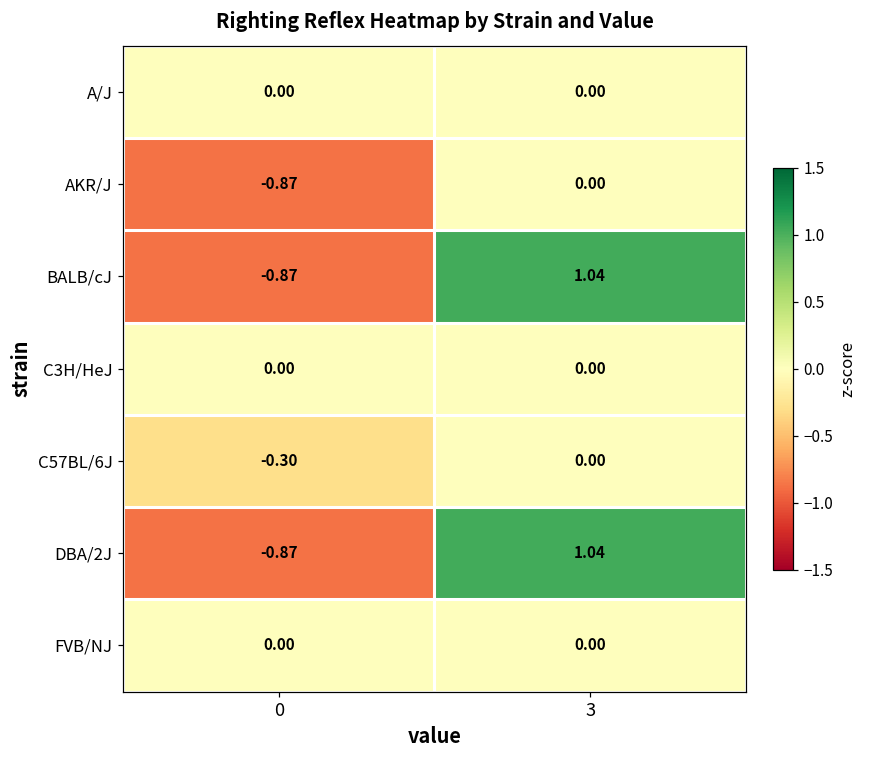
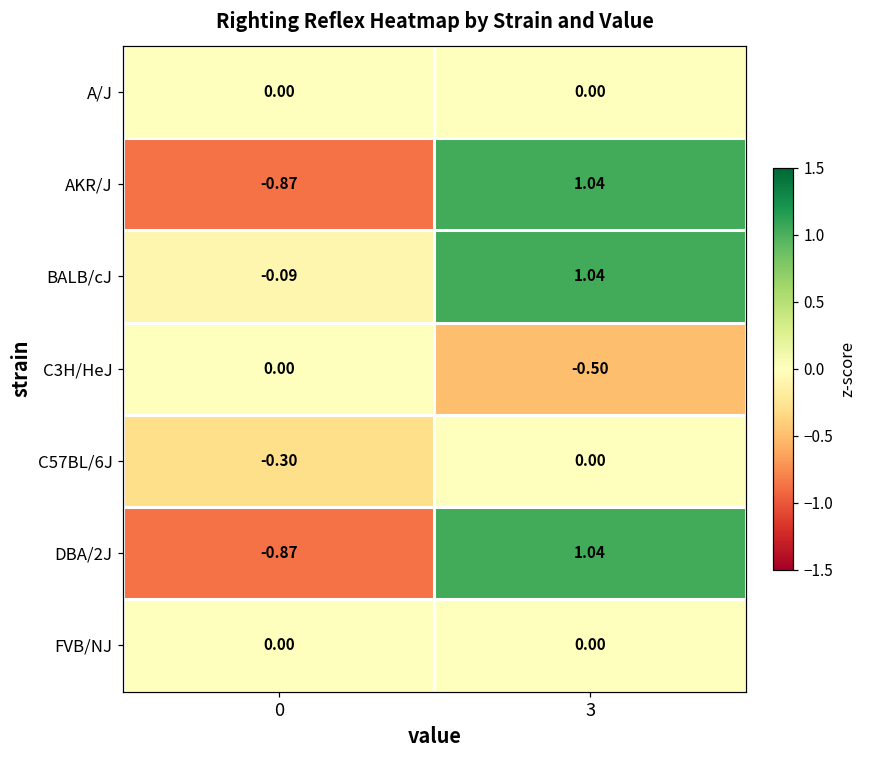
  {
    "A/J": {
      "0": 0.00,
      "3": 0.00
    },
    "AKR/J": {
      "0": -0.87,
-     "3": 0.00
+     "3": 1.04
    },
    "BALB/cJ": {
-     "0": -0.87,
+     "0": -0.09,
      "3": 1.04
    },
    "C3H/HeJ": {
      "0": 0.00,
-     "3": 0.00
+     "3": -0.50
    },
    "C57BL/6J": {
      "0": -0.30,
      "3": 0.00
    },
    "DBA/2J": {
      "0": -0.87,
      "3": 1.04
    },
    "FVB/NJ": {
      "0": 0.00,
      "3": 0.00
    }
  }
